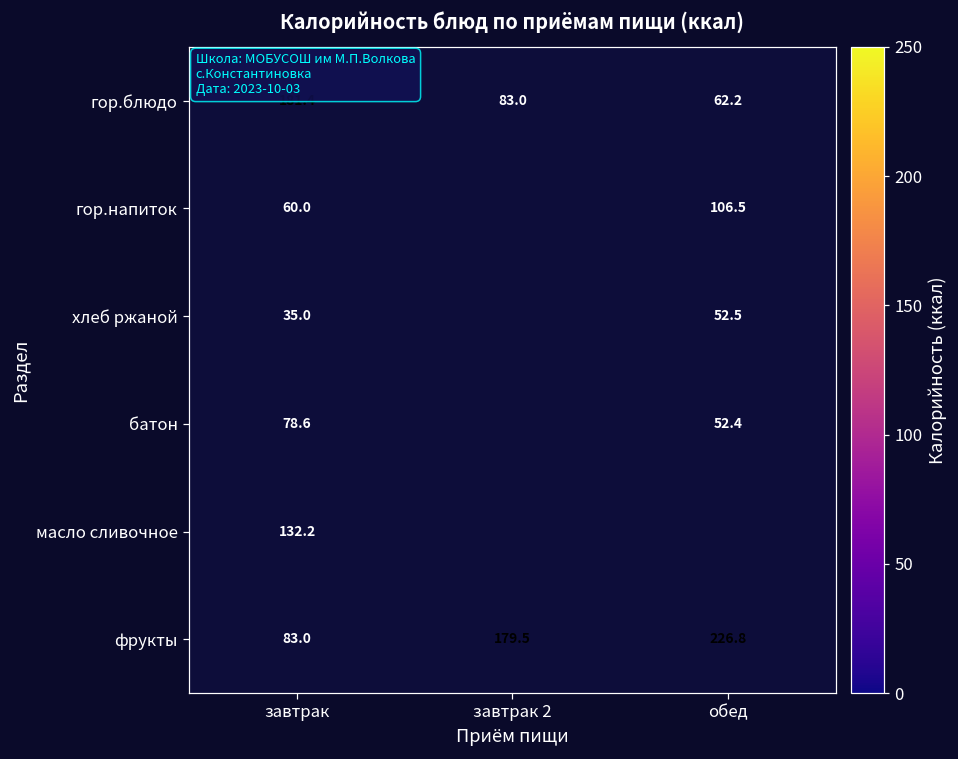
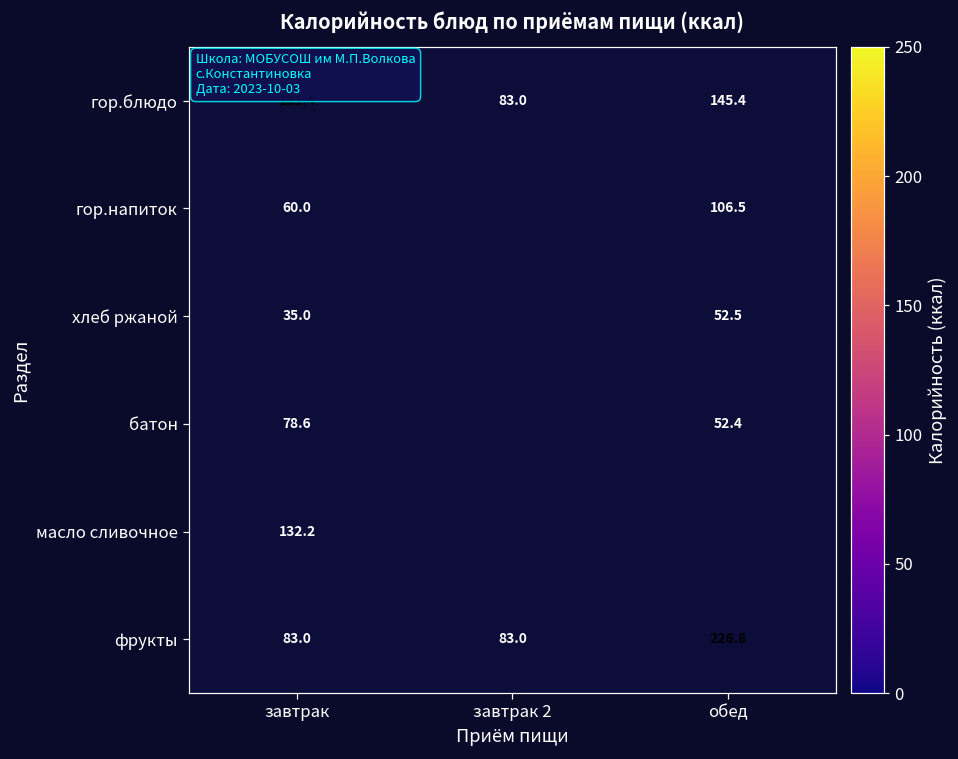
  {
    "гор.блюдо": {
      "завтрак 2": 83.0,
-     "обед": 62.2
+     "обед": 145.4
    },
    "гор.напиток": {
      "завтрак": 60.0,
      "обед": 106.5
    },
    "хлеб ржаной": {
      "завтрак": 35.0,
      "обед": 52.5
    },
    "батон": {
      "завтрак": 78.6,
      "обед": 52.4
    },
    "масло сливочное": {
      "завтрак": 132.2
    },
    "фрукты": {
      "завтрак": 83.0,
-     "завтрак 2": 179.5,
+     "завтрак 2": 83.0,
      "обед": 226.8
    }
  }
